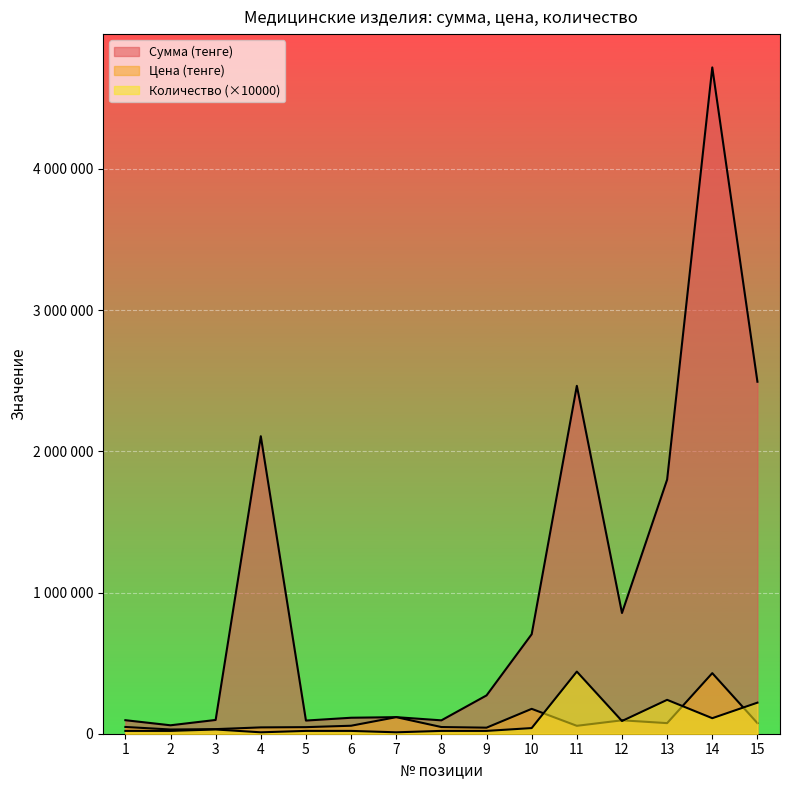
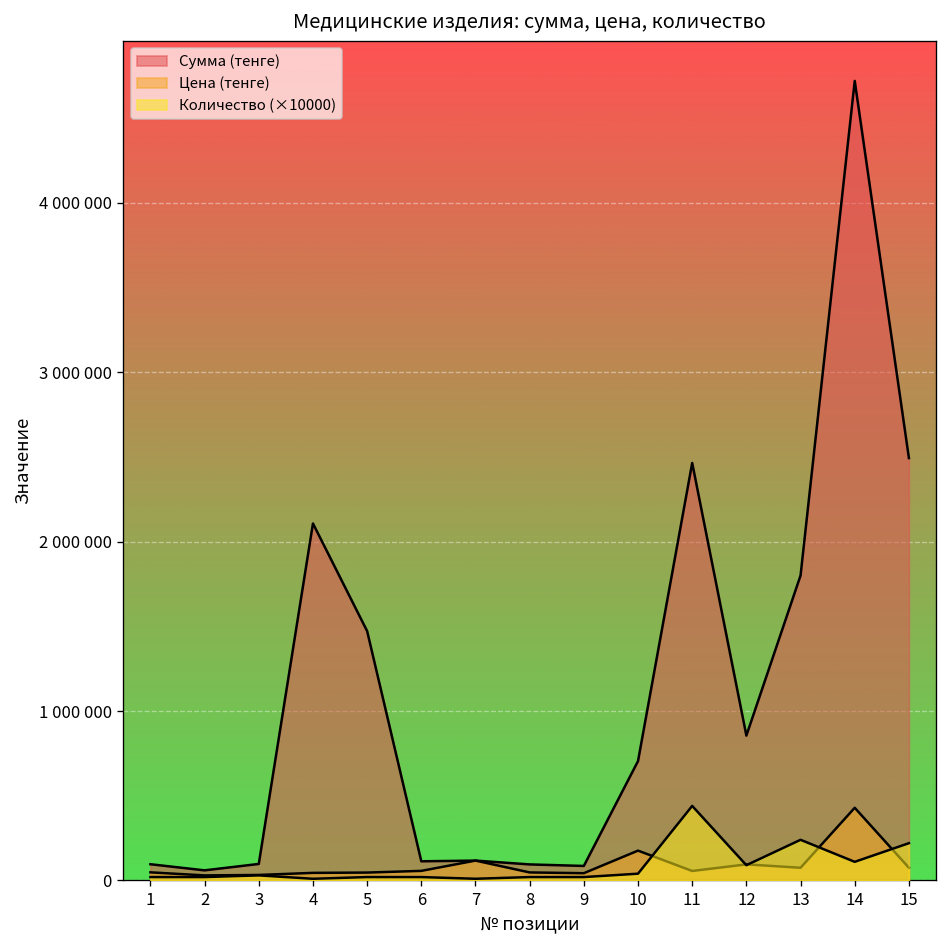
  {
    "Сумма (тенге)": {
      "1": 100000,
      "2": 60000,
      "3": 100000,
      "4": 2110000,
-     "5": 90000,
+     "5": 1470000,
      "6": 110000,
      "8": 90000,
-     "9": 270000,
+     "9": 90000,
      "10": 700000,
      "11": 2460000,
      "12": 860000,
      "13": 1800000,
      "14": 4720000,
      "15": 2490000
    }
  }
